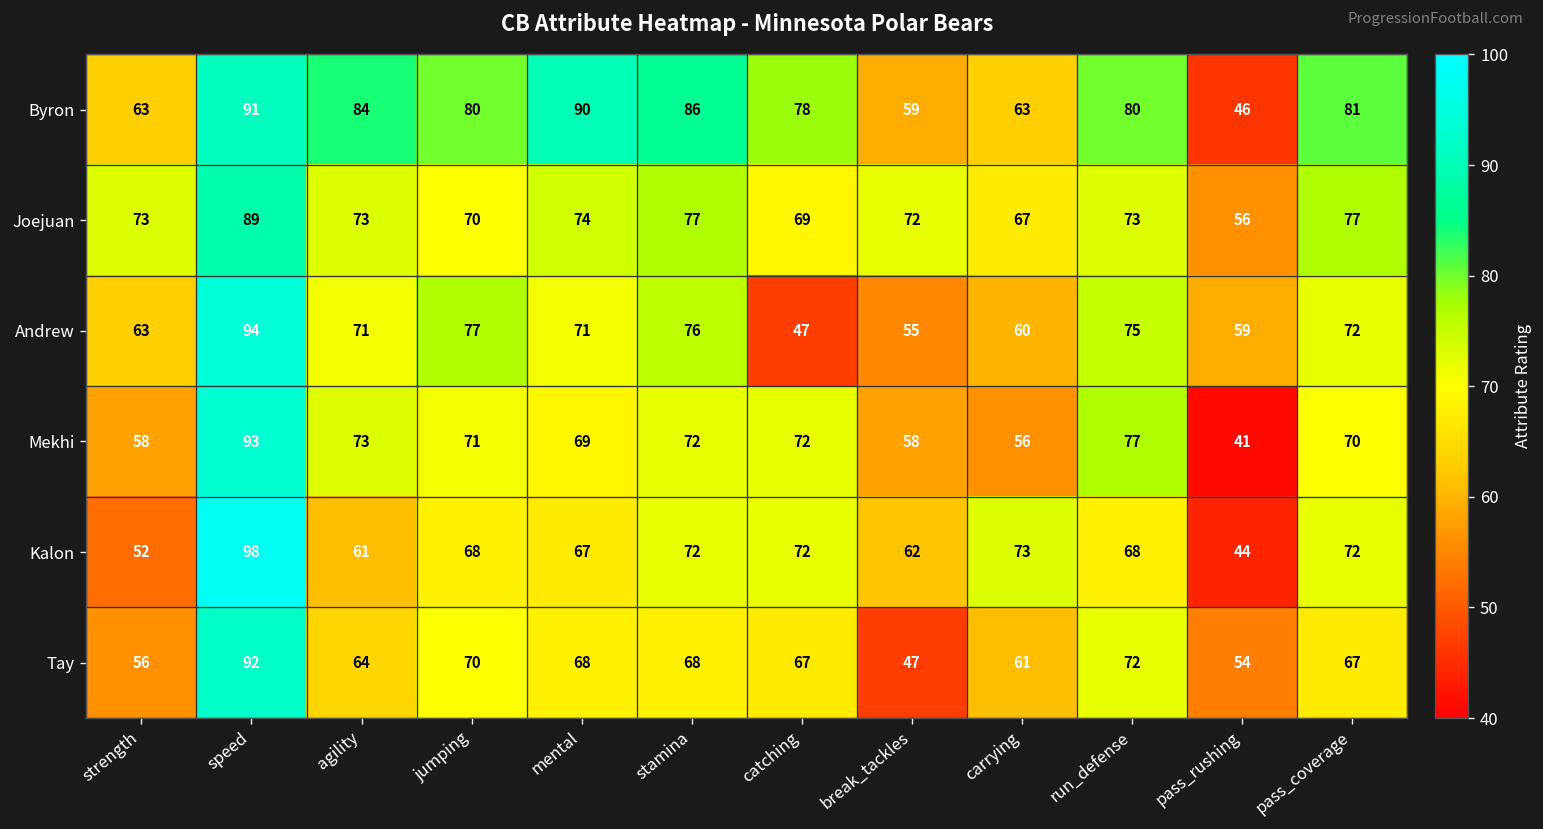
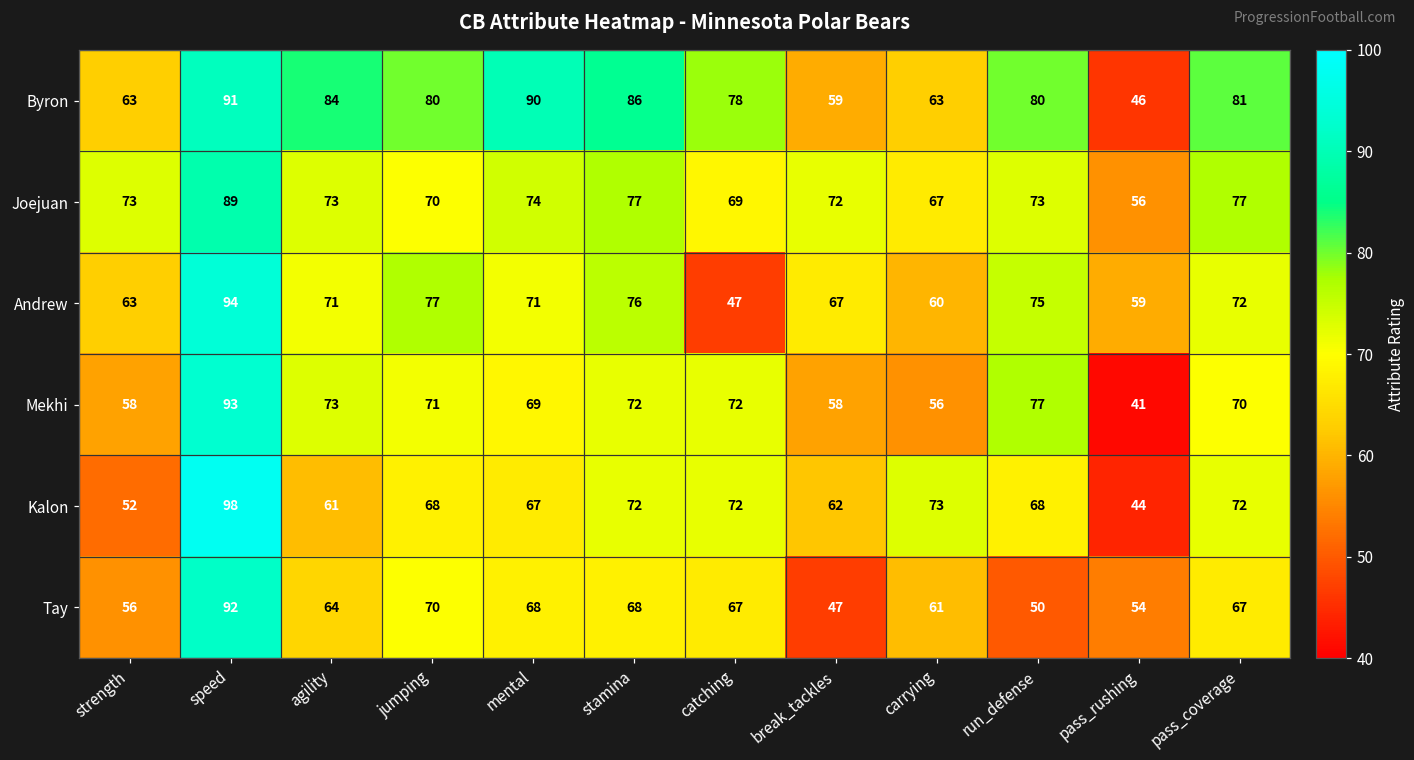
  {
    "Byron": {
      "strength": 63,
      "speed": 91,
      "agility": 84,
      "jumping": 80,
      "mental": 90,
      "stamina": 86,
      "catching": 78,
      "break_tackles": 59,
      "carrying": 63,
      "run_defense": 80,
      "pass_rushing": 46,
      "pass_coverage": 81
    },
    "Joejuan": {
      "strength": 73,
      "speed": 89,
      "agility": 73,
      "jumping": 70,
      "mental": 74,
      "stamina": 77,
      "catching": 69,
      "break_tackles": 72,
      "carrying": 67,
      "run_defense": 73,
      "pass_rushing": 56,
      "pass_coverage": 77
    },
    "Andrew": {
      "strength": 63,
      "speed": 94,
      "agility": 71,
      "jumping": 77,
      "mental": 71,
      "stamina": 76,
      "catching": 47,
-     "break_tackles": 55,
+     "break_tackles": 67,
      "carrying": 60,
      "run_defense": 75,
      "pass_rushing": 59,
      "pass_coverage": 72
    },
    "Mekhi": {
      "strength": 58,
      "speed": 93,
      "agility": 73,
      "jumping": 71,
      "mental": 69,
      "stamina": 72,
      "catching": 72,
      "break_tackles": 58,
      "carrying": 56,
      "run_defense": 77,
      "pass_rushing": 41,
      "pass_coverage": 70
    },
    "Kalon": {
      "strength": 52,
      "speed": 98,
      "agility": 61,
      "jumping": 68,
      "mental": 67,
      "stamina": 72,
      "catching": 72,
      "break_tackles": 62,
      "carrying": 73,
      "run_defense": 68,
      "pass_rushing": 44,
      "pass_coverage": 72
    },
    "Tay": {
      "strength": 56,
      "speed": 92,
      "agility": 64,
      "jumping": 70,
      "mental": 68,
      "stamina": 68,
      "catching": 67,
      "break_tackles": 47,
      "carrying": 61,
-     "run_defense": 72,
+     "run_defense": 50,
      "pass_rushing": 54,
      "pass_coverage": 67
    }
  }
